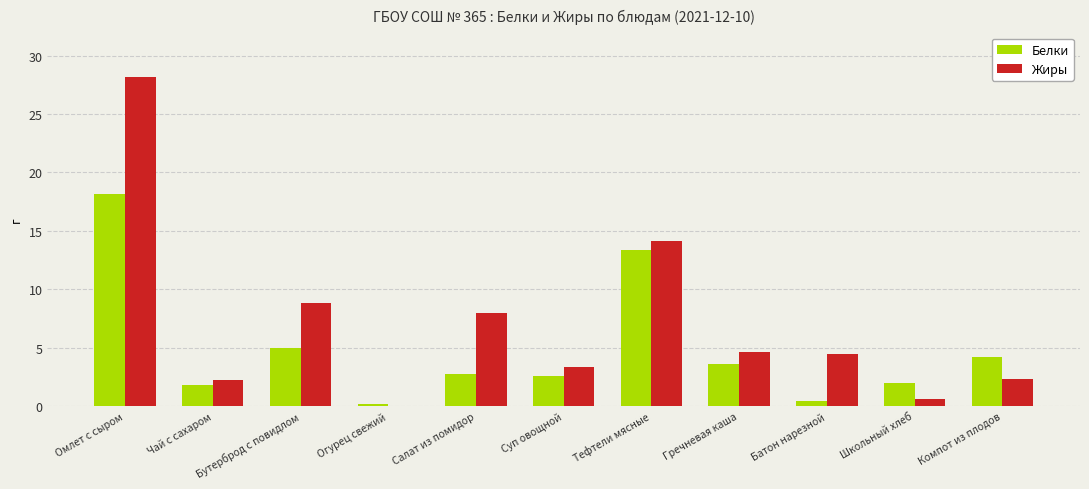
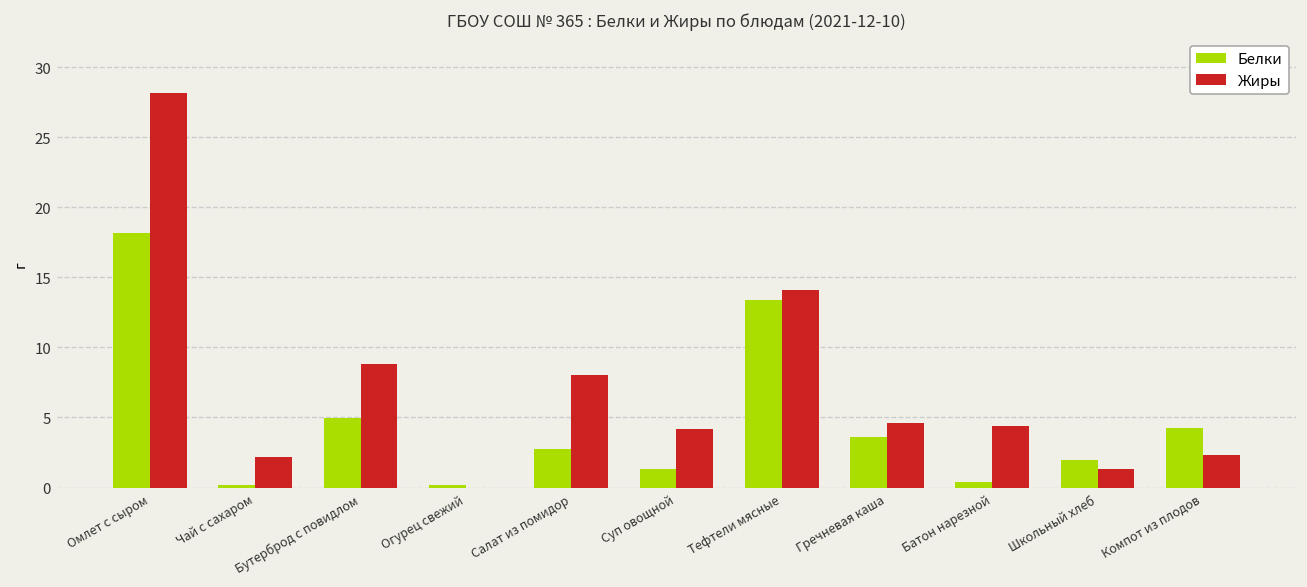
  {
    "Белки": {
      "Омлет с сыром": 18.1,
-     "Чай с сахаром": 1.8,
+     "Чай с сахаром": 0.2,
      "Бутерброд с повидлом": 5.0,
      "Салат из помидор": 2.8,
-     "Суп овощной": 2.6,
+     "Суп овощной": 1.3,
      "Тефтели мясные": 13.4,
      "Гречневая каша": 3.6,
      "Батон нарезной": 0.4,
      "Школьный хлеб": 2.0,
      "Компот из плодов": 4.2
    },
    "Жиры": {
      "Омлет с сыром": 28.2,
      "Чай с сахаром": 2.2,
      "Бутерброд с повидлом": 8.8,
      "Огурец свежий": 0.0,
      "Салат из помидор": 8.0,
-     "Суп овощной": 3.4,
+     "Суп овощной": 4.2,
      "Тефтели мясные": 14.1,
      "Гречневая каша": 4.6,
      "Батон нарезной": 4.4,
-     "Школьный хлеб": 0.6,
+     "Школьный хлеб": 1.3,
      "Компот из плодов": 2.3
    }
  }
